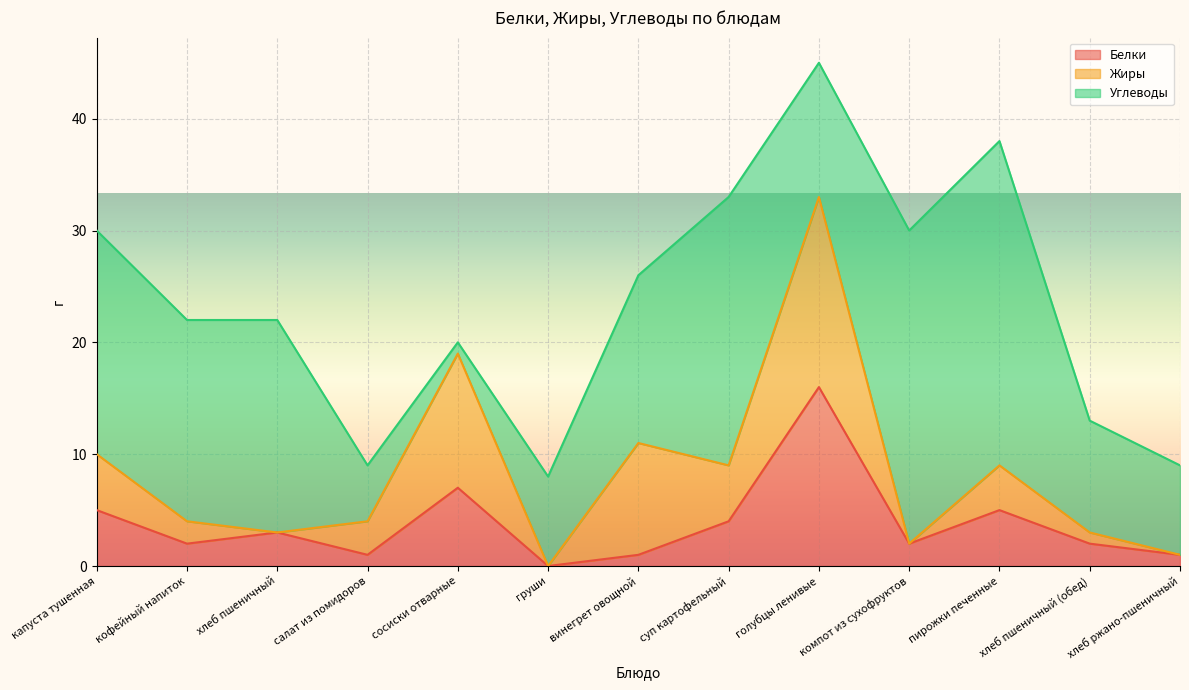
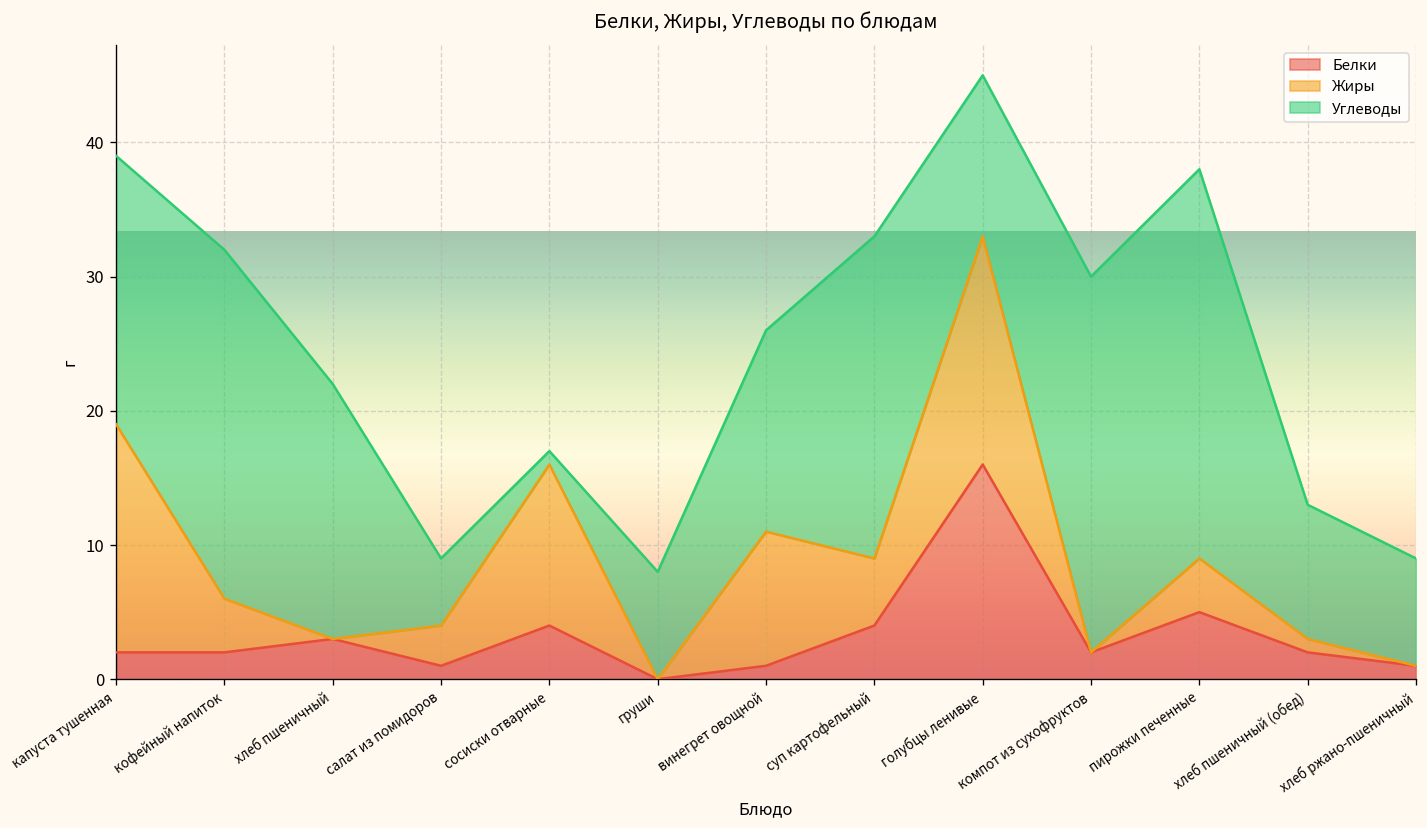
  {
    "Белки": {
-     "капуста тушенная": 5,
+     "капуста тушенная": 2,
      "кофейный напиток": 2,
      "салат из помидоров": 1,
-     "сосиски отварные": 7,
+     "сосиски отварные": 4,
      "винегрет овощной": 1,
      "суп картофельный": 4,
      "голубцы ленивые": 16,
      "пирожки печенные": 5,
      "хлеб пшеничный (обед)": 2
    },
    "Жиры": {
-     "капуста тушенная": 5,
-     "кофейный напиток": 2,
+     "капуста тушенная": 17,
+     "кофейный напиток": 4,
      "салат из помидоров": 3,
      "сосиски отварные": 12,
      "винегрет овощной": 10,
      "суп картофельный": 5,
      "голубцы ленивые": 17,
      "пирожки печенные": 4,
      "хлеб пшеничный (обед)": 1
    },
    "Углеводы": {
      "капуста тушенная": 20,
-     "кофейный напиток": 18,
+     "кофейный напиток": 26,
      "хлеб пшеничный": 19,
      "салат из помидоров": 5,
      "сосиски отварные": 1,
      "груши": 8,
      "винегрет овощной": 15,
      "суп картофельный": 24,
      "голубцы ленивые": 12,
      "компот из сухофруктов": 28,
      "пирожки печенные": 29,
      "хлеб пшеничный (обед)": 10,
      "хлеб ржано-пшеничный": 8
    }
  }
